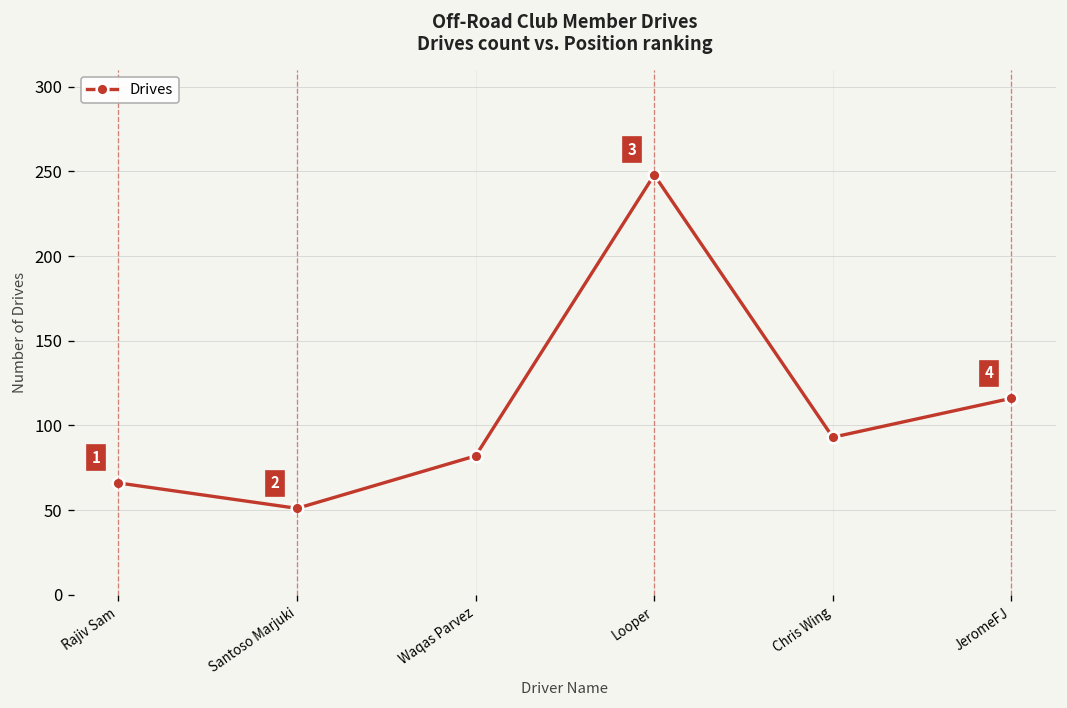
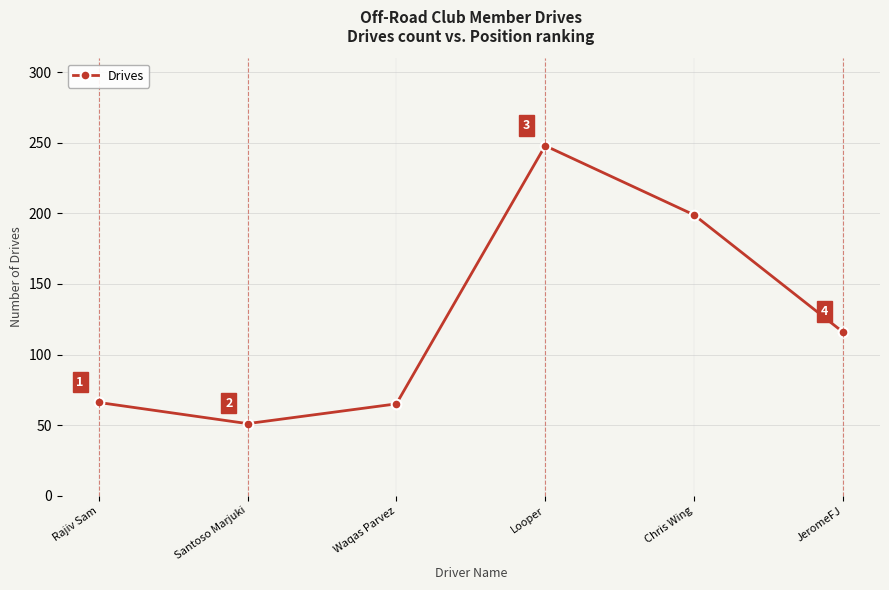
  {
-   "Waqas Parvez": 82,
-   "Chris Wing": 93
+   "Waqas Parvez": 65,
+   "Chris Wing": 199
  }
